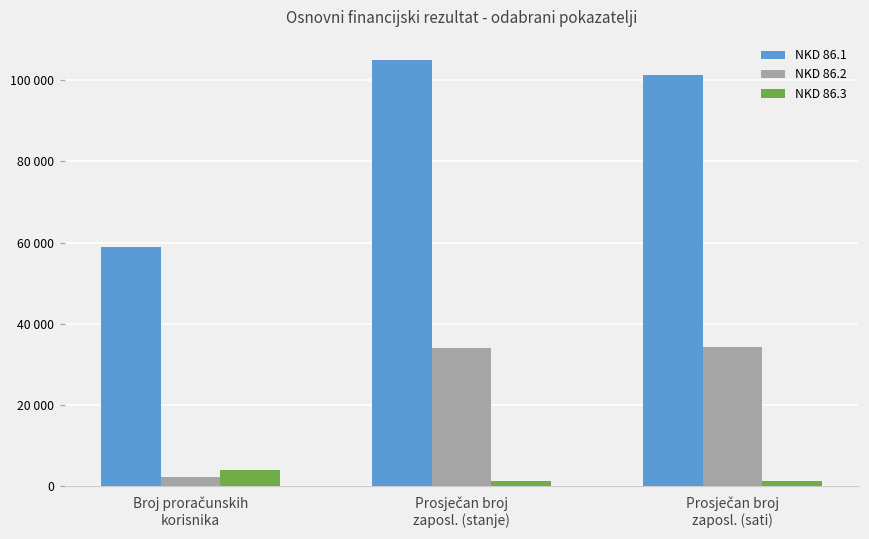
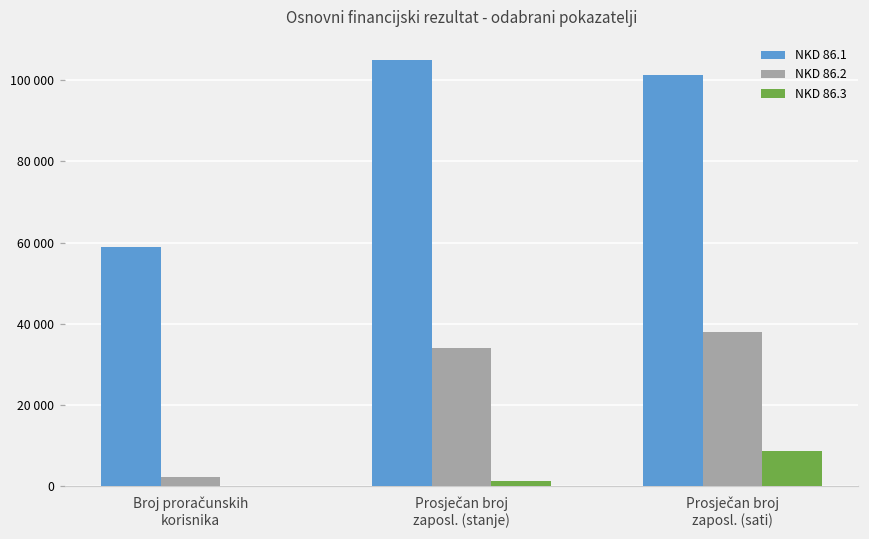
  {
    "NKD 86.1": {
      "Broj proračunskih korisnika": 59000,
      "Prosječan broj zaposl. (stanje)": 105000,
      "Prosječan broj zaposl. (sati)": 101000
    },
    "NKD 86.2": {
      "Broj proračunskih korisnika": 2000,
      "Prosječan broj zaposl. (stanje)": 34000,
-     "Prosječan broj zaposl. (sati)": 34000
+     "Prosječan broj zaposl. (sati)": 38000
    },
    "NKD 86.3": {
-     "Broj proračunskih korisnika": 4000,
+     "Broj proračunskih korisnika": 0,
      "Prosječan broj zaposl. (stanje)": 1000,
-     "Prosječan broj zaposl. (sati)": 1000
+     "Prosječan broj zaposl. (sati)": 9000
    }
  }
